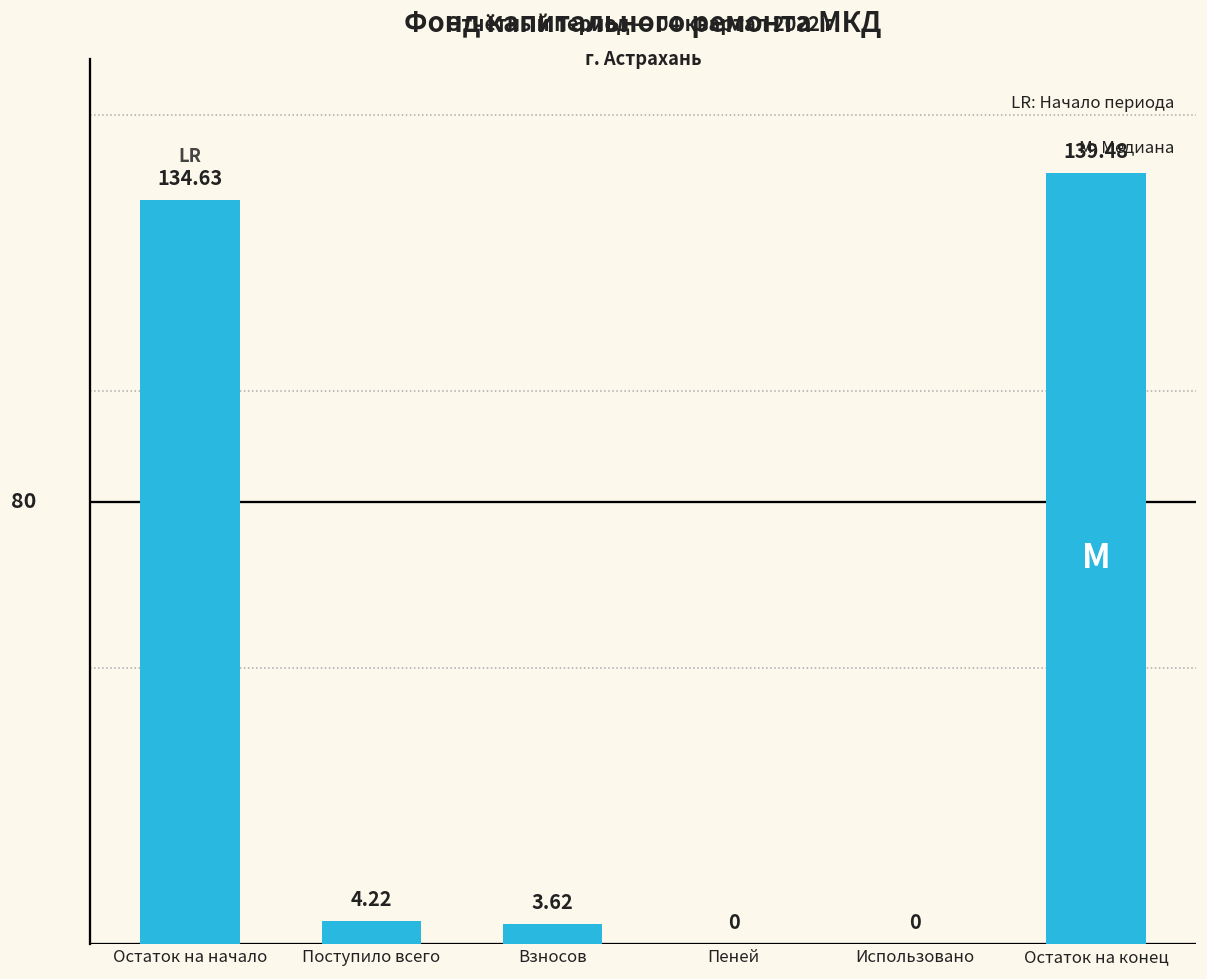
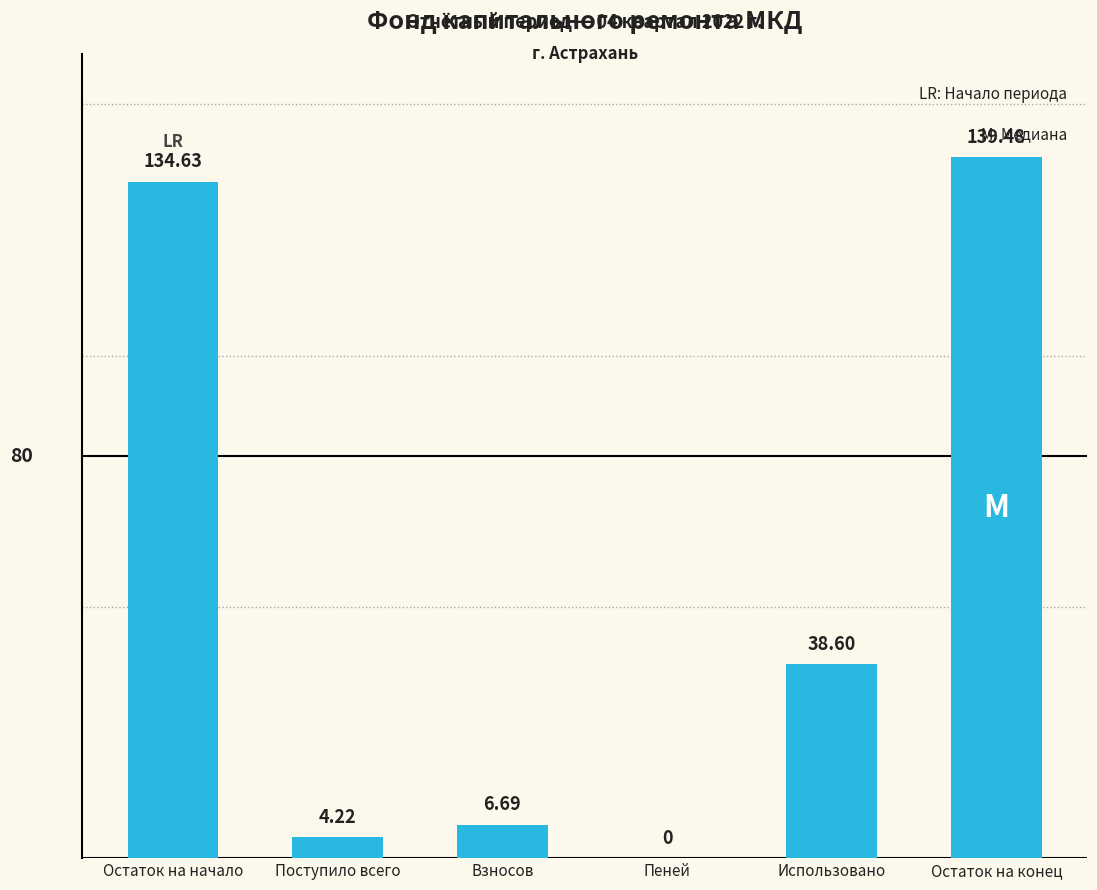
  {
    "Остаток на начало": 134.63,
    "Поступило всего": 4.22,
-   "Взносов": 3.62,
+   "Взносов": 6.69,
    "Пеней": 0,
-   "Использовано": 0
+   "Использовано": 38.60
  }
